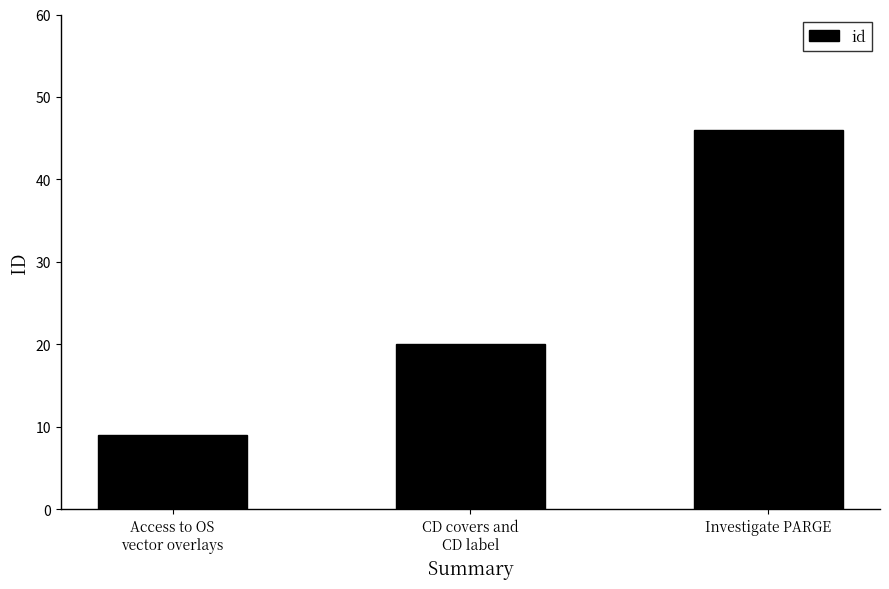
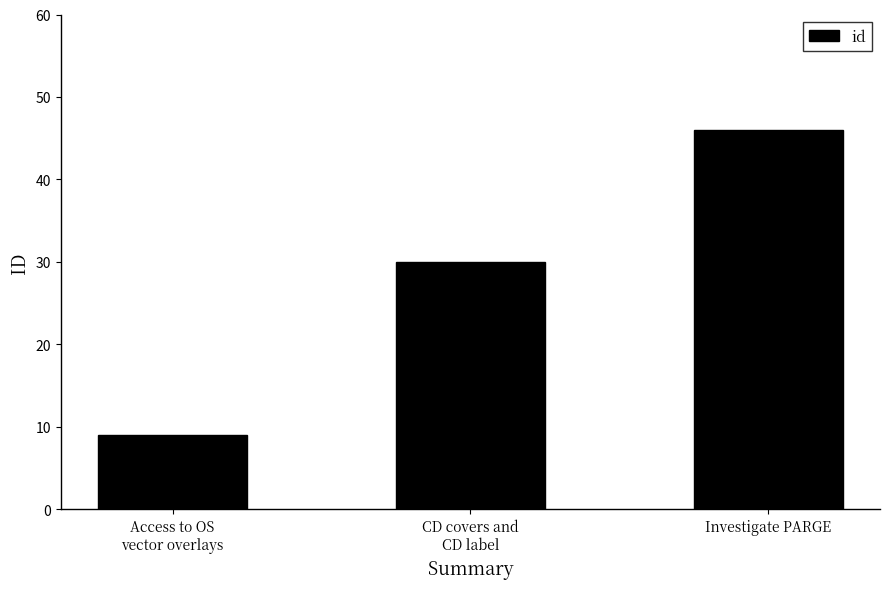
  {
    "Access to OS vector overlays": 9,
-   "CD covers and CD label": 20,
+   "CD covers and CD label": 30,
    "Investigate PARGE": 46
  }
